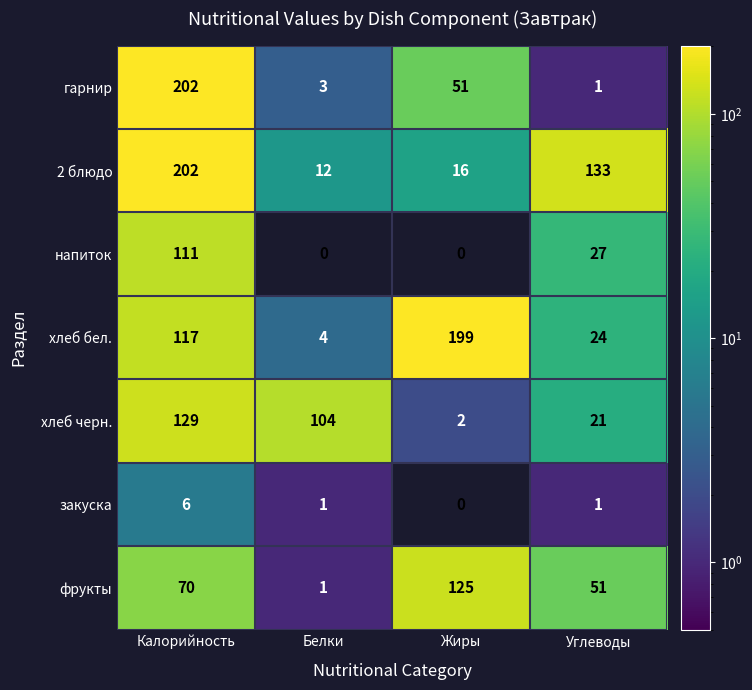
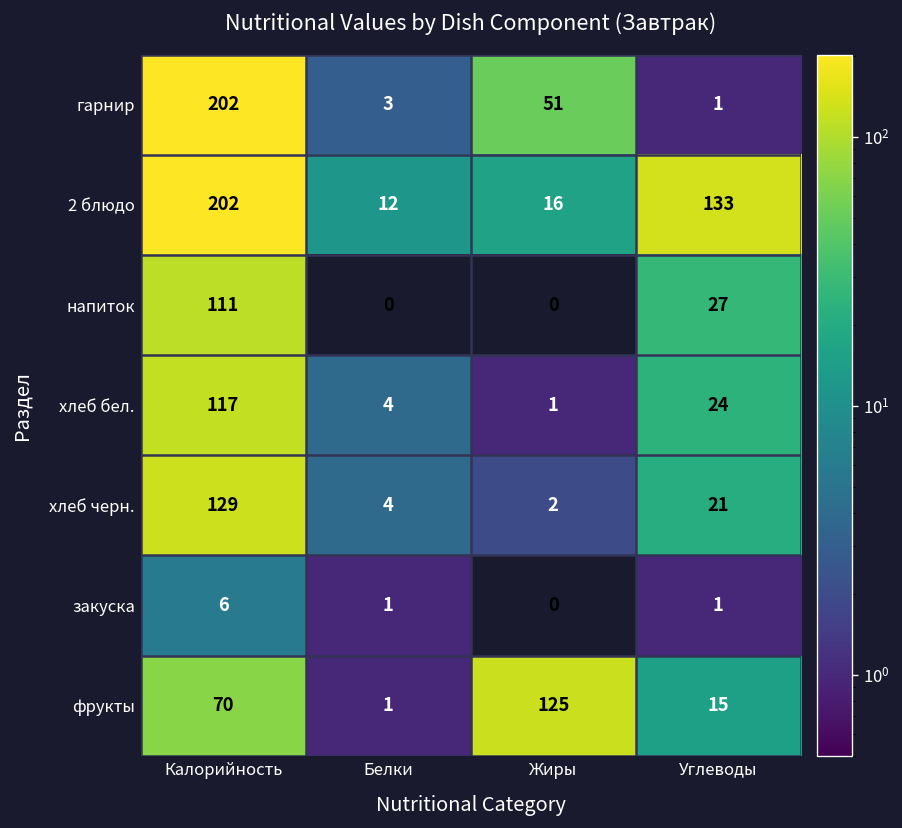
  {
    "гарнир": {
      "Калорийность": 202,
      "Белки": 3,
      "Жиры": 51,
      "Углеводы": 1
    },
    "2 блюдо": {
      "Калорийность": 202,
      "Белки": 12,
      "Жиры": 16,
      "Углеводы": 133
    },
    "напиток": {
      "Калорийность": 111,
      "Углеводы": 27
    },
    "хлеб бел.": {
      "Калорийность": 117,
      "Белки": 4,
-     "Жиры": 199,
+     "Жиры": 1,
      "Углеводы": 24
    },
    "хлеб черн.": {
      "Калорийность": 129,
-     "Белки": 104,
+     "Белки": 4,
      "Жиры": 2,
      "Углеводы": 21
    },
    "закуска": {
      "Калорийность": 6,
      "Белки": 1,
      "Углеводы": 1
    },
    "фрукты": {
      "Калорийность": 70,
      "Белки": 1,
      "Жиры": 125,
-     "Углеводы": 51
+     "Углеводы": 15
    }
  }
